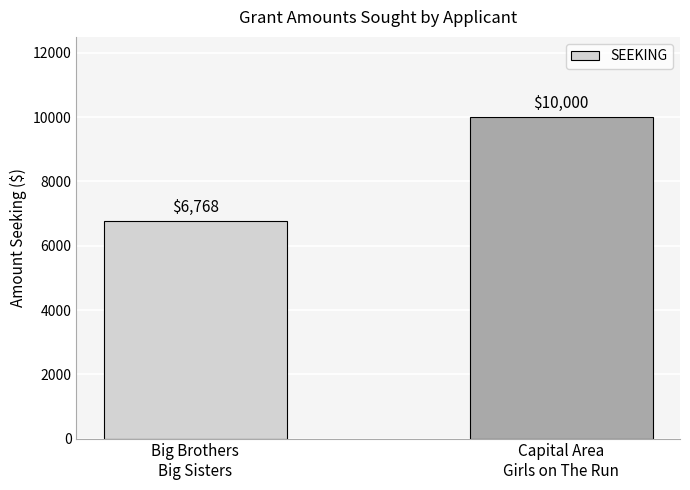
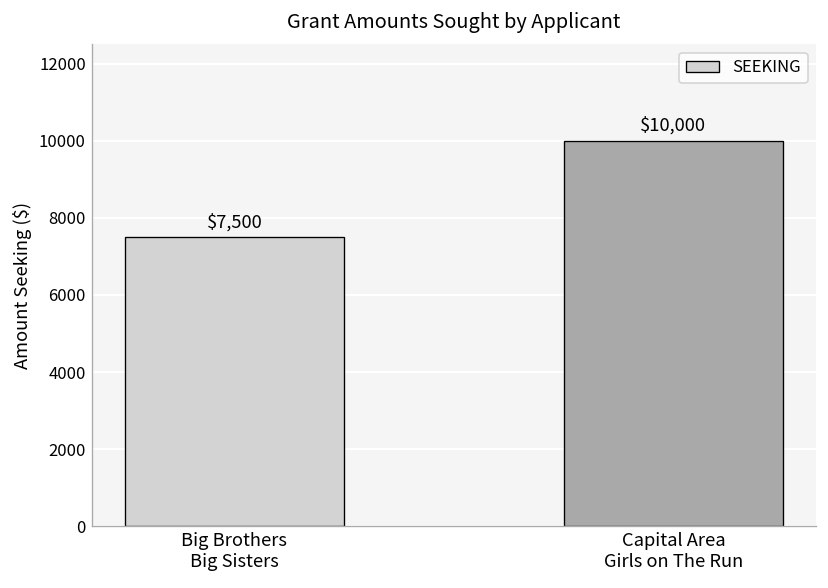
  {
-   "Big Brothers Big Sisters": "$6,768",
+   "Big Brothers Big Sisters": "$7,500",
    "Capital Area Girls on The Run": "$10,000"
  }
